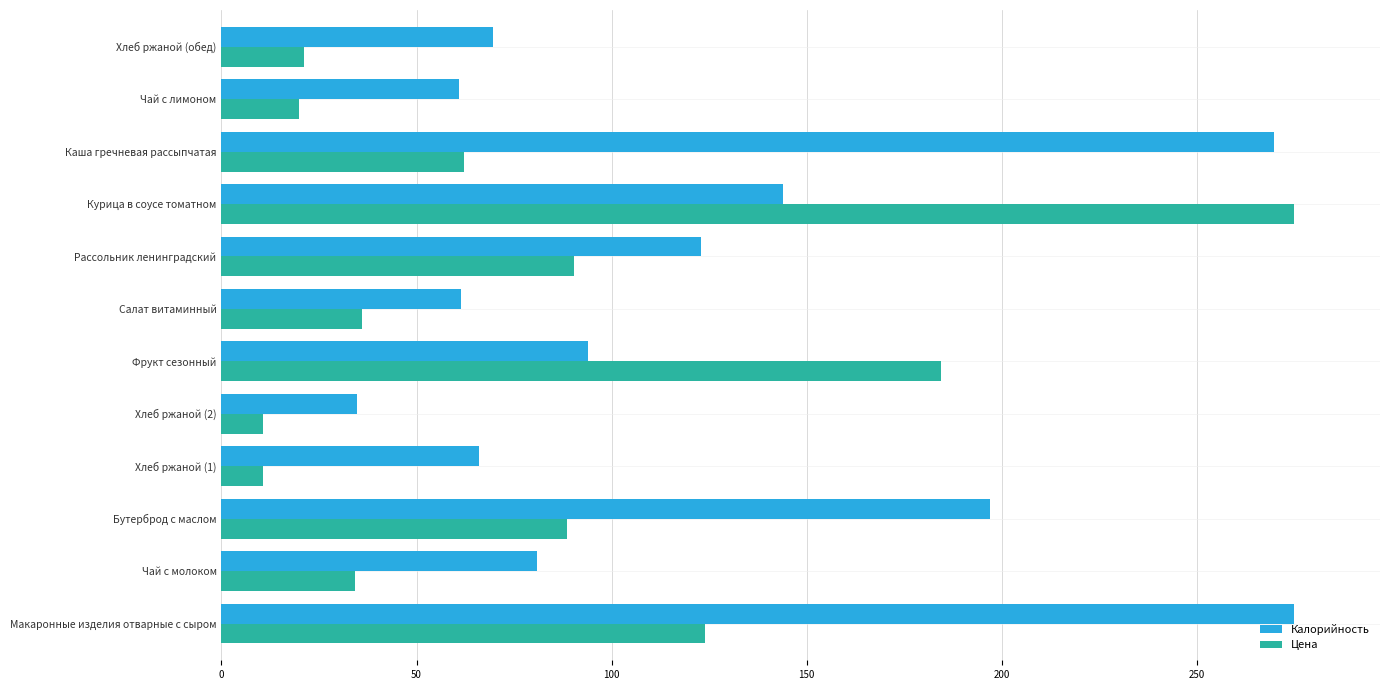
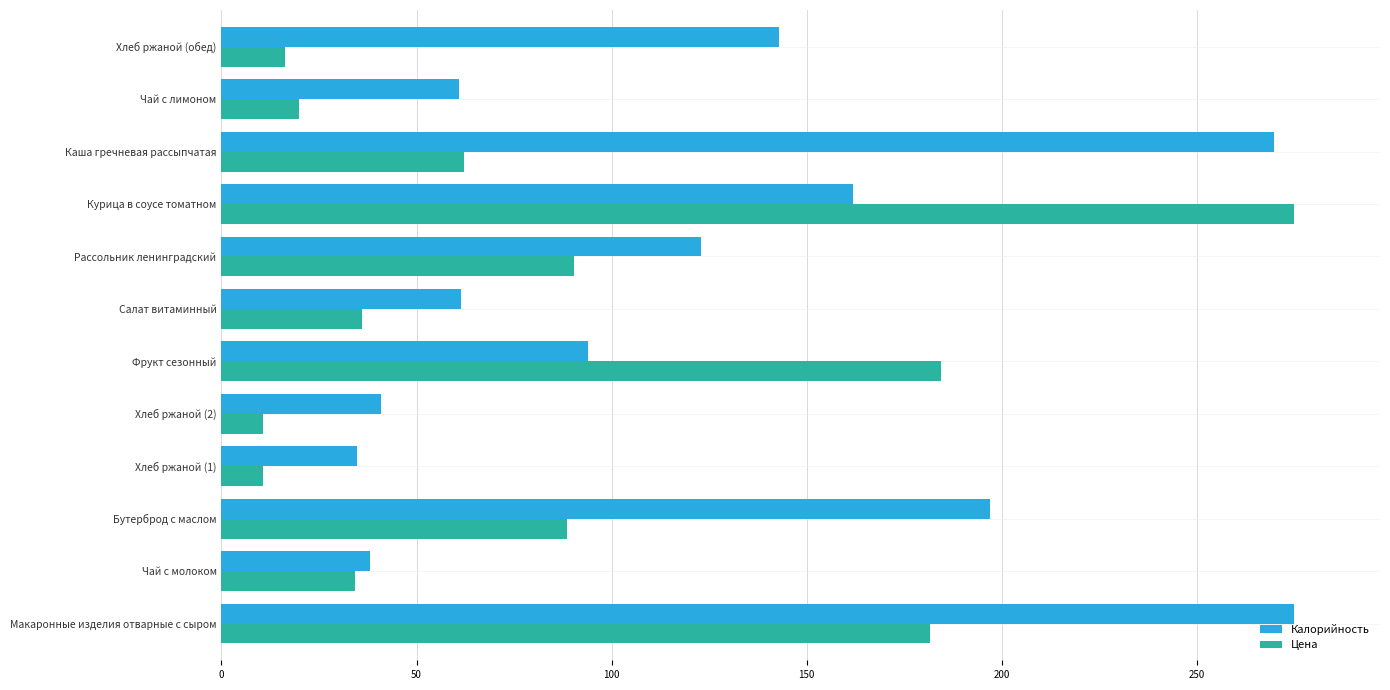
  {
    "Калорийность": {
-     "Хлеб ржаной (обед)": 70,
+     "Хлеб ржаной (обед)": 143,
      "Чай с лимоном": 61,
      "Каша гречневая рассыпчатая": 270,
-     "Курица в соусе томатном": 144,
+     "Курица в соусе томатном": 162,
      "Рассольник ленинградский": 123,
      "Салат витаминный": 61,
      "Фрукт сезонный": 94,
-     "Хлеб ржаной (2)": 35,
-     "Хлеб ржаной (1)": 66,
+     "Хлеб ржаной (2)": 41,
+     "Хлеб ржаной (1)": 35,
      "Бутерброд с маслом": 197,
-     "Чай с молоком": 81,
+     "Чай с молоком": 38,
      "Макаронные изделия отварные с сыром": 275
    },
    "Цена": {
-     "Хлеб ржаной (обед)": 21,
+     "Хлеб ржаной (обед)": 16,
      "Чай с лимоном": 20,
      "Каша гречневая рассыпчатая": 62,
      "Курица в соусе томатном": 275,
      "Рассольник ленинградский": 90,
      "Салат витаминный": 36,
      "Фрукт сезонный": 184,
      "Хлеб ржаной (2)": 11,
      "Хлеб ржаной (1)": 11,
      "Бутерброд с маслом": 89,
      "Чай с молоком": 34,
-     "Макаронные изделия отварные с сыром": 124
+     "Макаронные изделия отварные с сыром": 182
    }
  }
